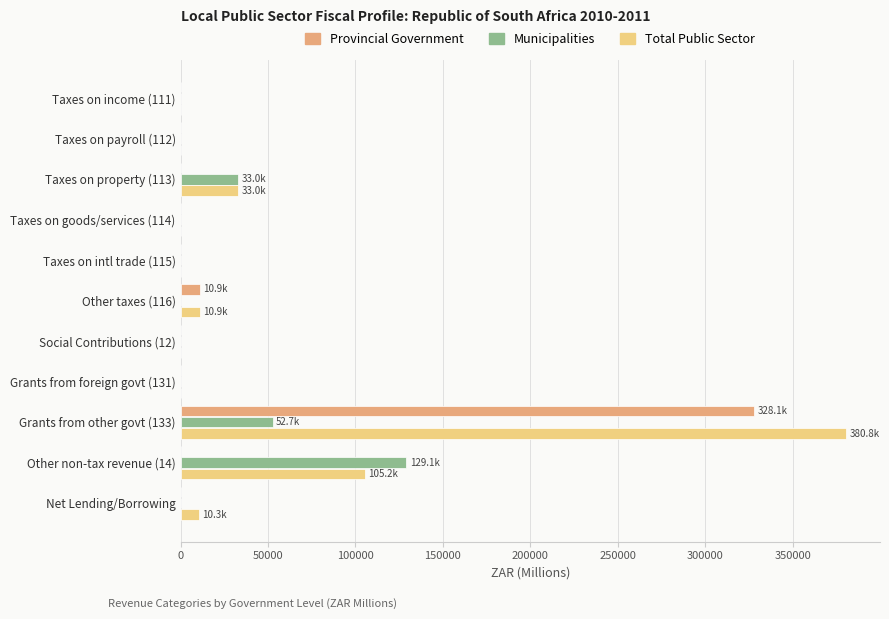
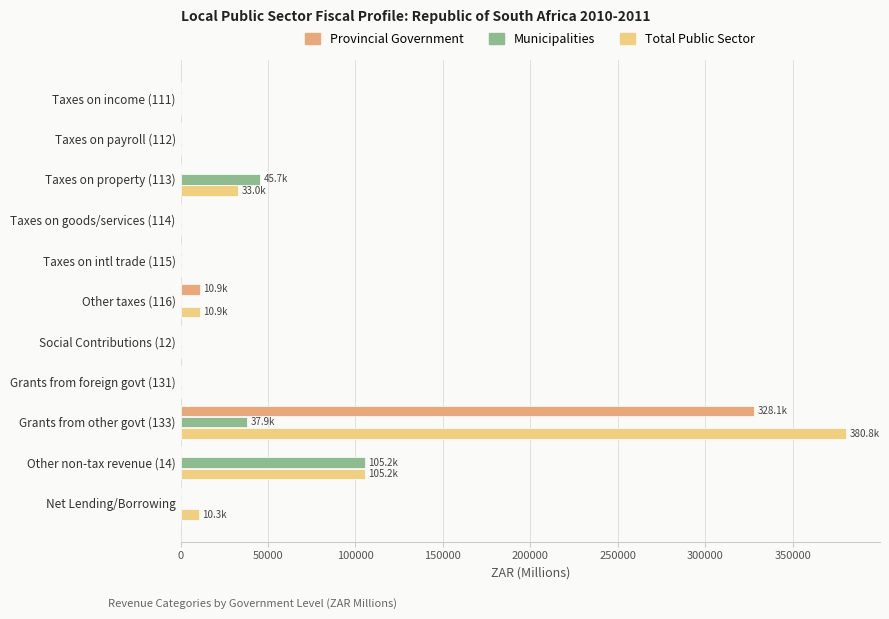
  {
    "Municipalities": {
-     "Taxes on property (113)": "33.0k",
-     "Grants from other govt (133)": "52.7k",
-     "Other non-tax revenue (14)": "129.1k"
+     "Taxes on property (113)": "45.7k",
+     "Grants from other govt (133)": "37.9k",
+     "Other non-tax revenue (14)": "105.2k"
    }
  }
